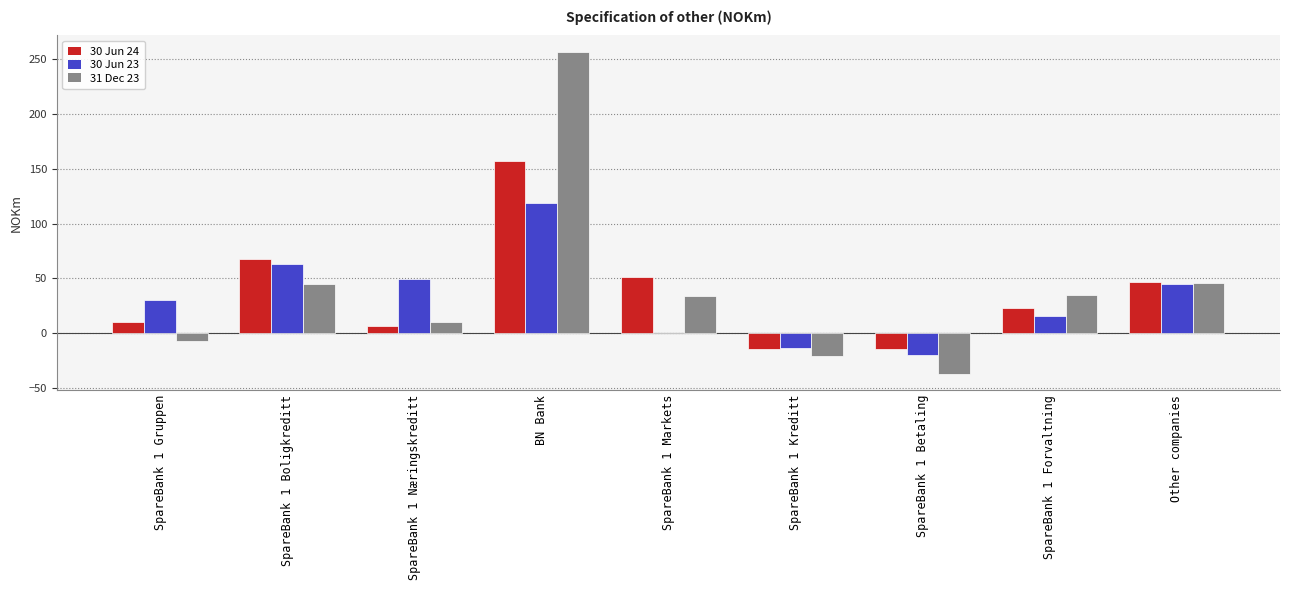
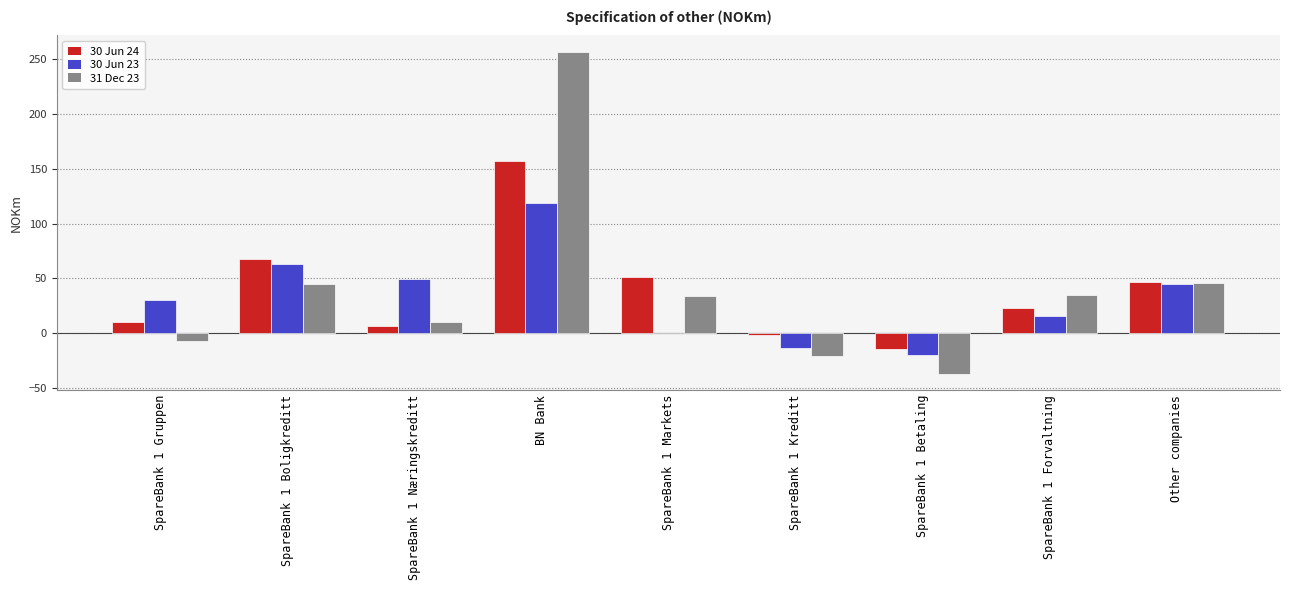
  {
    "30 Jun 24": {
      "SpareBank 1 Gruppen": 11,
      "SpareBank 1 Boligkreditt": 68,
      "SpareBank 1 Næringskreditt": 7,
      "BN Bank": 157,
      "SpareBank 1 Markets": 51,
-     "SpareBank 1 Kreditt": -15,
+     "SpareBank 1 Kreditt": -2,
      "SpareBank 1 Betaling": -14,
      "SpareBank 1 Forvaltning": 23,
      "Other companies": 47
    },
    "30 Jun 23": {
      "SpareBank 1 Gruppen": 30,
      "SpareBank 1 Boligkreditt": 63,
      "SpareBank 1 Næringskreditt": 49,
      "BN Bank": 119,
      "SpareBank 1 Markets": 0,
      "SpareBank 1 Kreditt": -13,
      "SpareBank 1 Betaling": -20,
      "SpareBank 1 Forvaltning": 16,
      "Other companies": 45
    },
    "31 Dec 23": {
      "SpareBank 1 Gruppen": -7,
      "SpareBank 1 Boligkreditt": 45,
      "SpareBank 1 Næringskreditt": 10,
      "BN Bank": 257,
      "SpareBank 1 Markets": 34,
      "SpareBank 1 Kreditt": -20,
      "SpareBank 1 Betaling": -37,
      "SpareBank 1 Forvaltning": 35,
      "Other companies": 46
    }
  }
